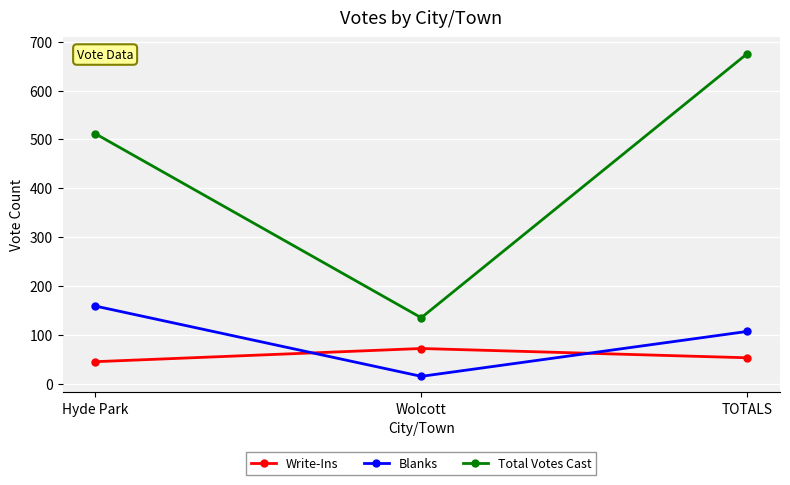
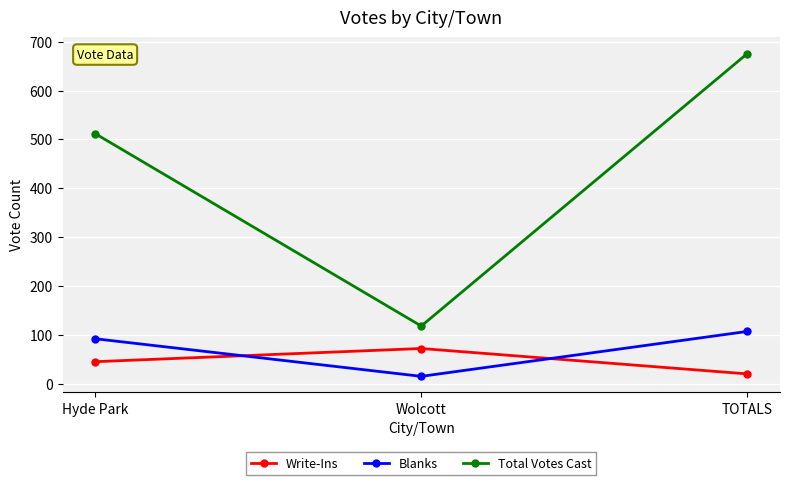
  {
    "Write-Ins": {
      "Hyde Park": 50,
      "Wolcott": 70,
-     "TOTALS": 50
+     "TOTALS": 20
    },
    "Blanks": {
-     "Hyde Park": 160,
+     "Hyde Park": 90,
      "Wolcott": 20,
      "TOTALS": 110
    },
    "Total Votes Cast": {
      "Hyde Park": 510,
-     "Wolcott": 140,
+     "Wolcott": 120,
      "TOTALS": 680
    }
  }
